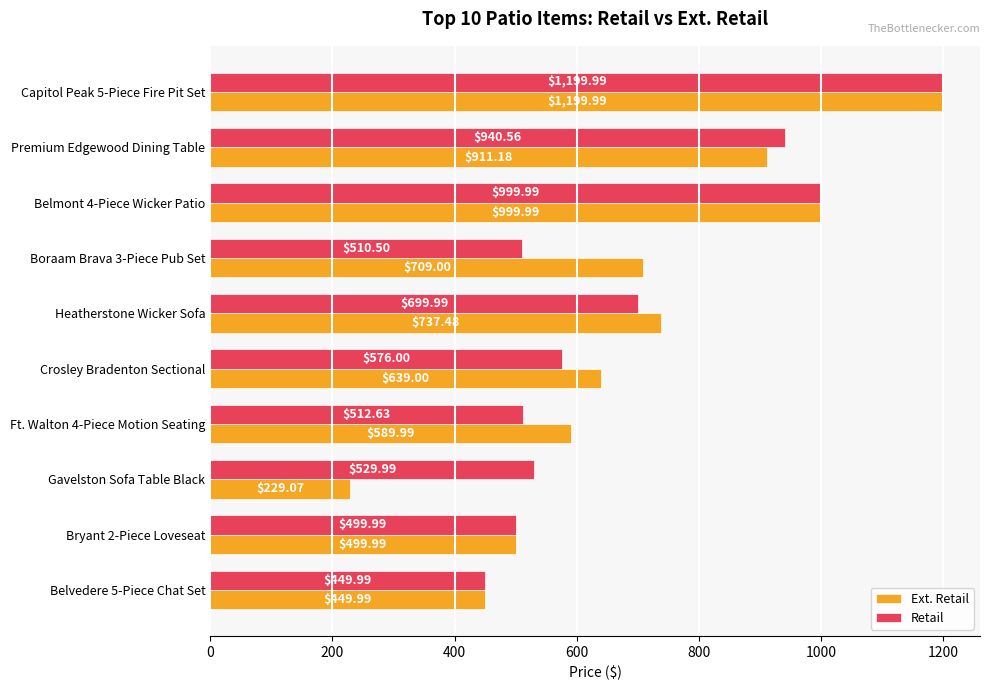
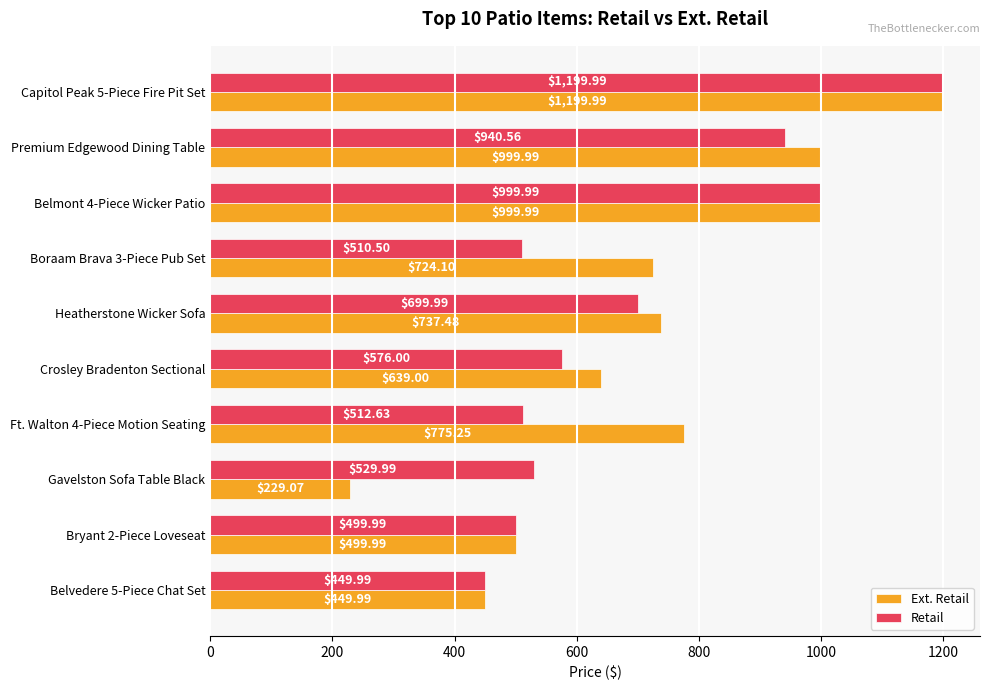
  {
    "Ext. Retail": {
      "Capitol Peak 5-Piece Fire Pit Set": "$1,199.99",
-     "Premium Edgewood Dining Table": "$911.18",
+     "Premium Edgewood Dining Table": "$999.99",
      "Belmont 4-Piece Wicker Patio": "$999.99",
-     "Boraam Brava 3-Piece Pub Set": "$709.00",
+     "Boraam Brava 3-Piece Pub Set": "$724.10",
      "Heatherstone Wicker Sofa": "$737.48",
      "Crosley Bradenton Sectional": "$639.00",
-     "Ft. Walton 4-Piece Motion Seating": "$589.99",
+     "Ft. Walton 4-Piece Motion Seating": "$775.25",
      "Gavelston Sofa Table Black": "$229.07",
      "Bryant 2-Piece Loveseat": "$499.99",
      "Belvedere 5-Piece Chat Set": "$449.99"
    },
    "Retail": {
      "Capitol Peak 5-Piece Fire Pit Set": "$1,199.99",
      "Premium Edgewood Dining Table": "$940.56",
      "Belmont 4-Piece Wicker Patio": "$999.99",
      "Boraam Brava 3-Piece Pub Set": "$510.50",
      "Heatherstone Wicker Sofa": "$699.99",
      "Crosley Bradenton Sectional": "$576.00",
      "Ft. Walton 4-Piece Motion Seating": "$512.63",
      "Gavelston Sofa Table Black": "$529.99",
      "Bryant 2-Piece Loveseat": "$499.99",
      "Belvedere 5-Piece Chat Set": "$449.99"
    }
  }
